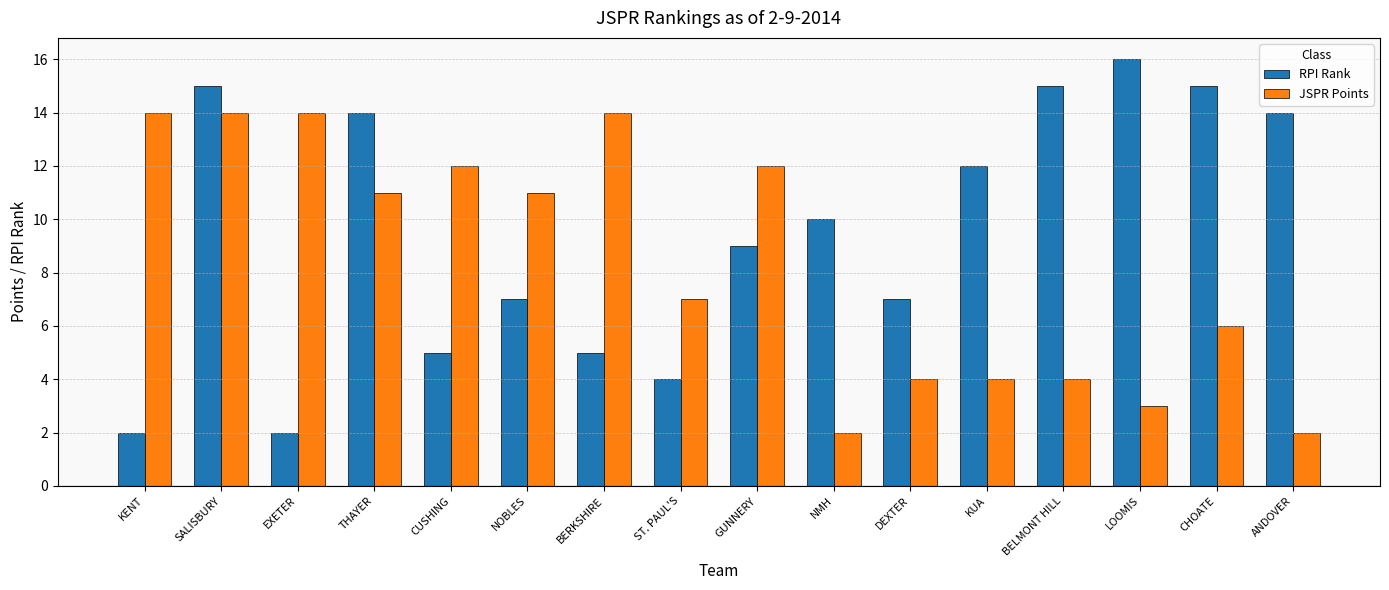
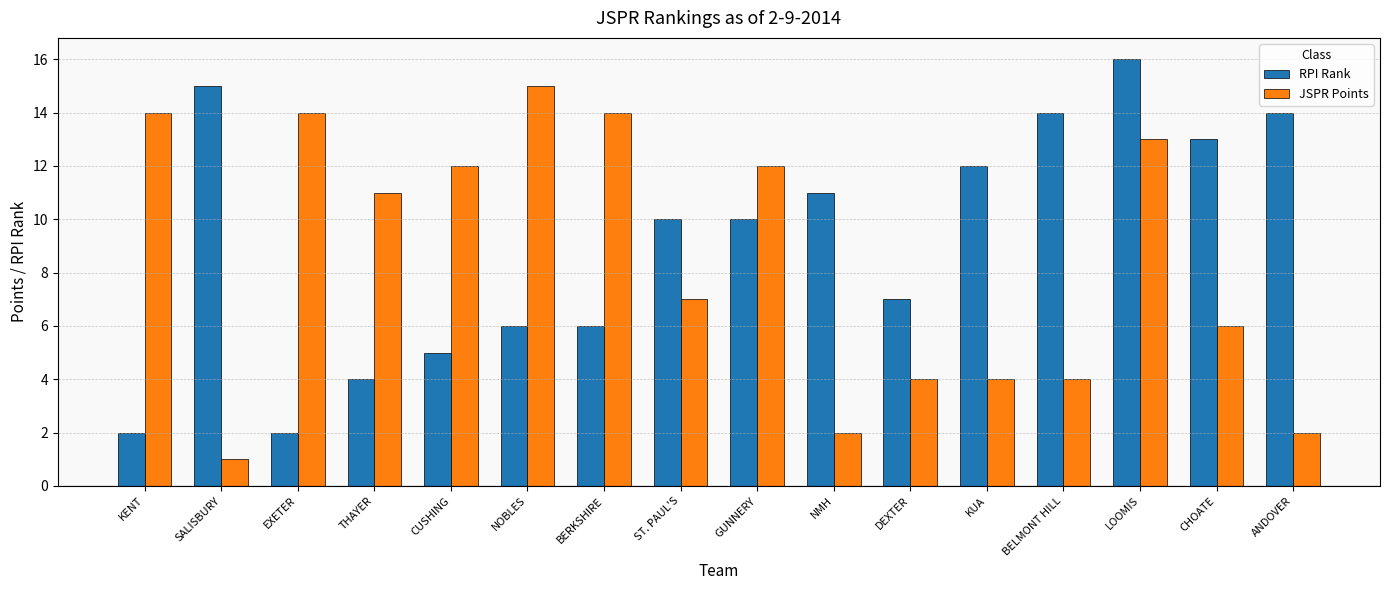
  {
    "RPI Rank": {
      "KENT": 2,
      "SALISBURY": 15,
      "EXETER": 2,
-     "THAYER": 14,
+     "THAYER": 4,
      "CUSHING": 5,
-     "NOBLES": 7,
-     "BERKSHIRE": 5,
-     "ST. PAUL'S": 4,
-     "GUNNERY": 9,
-     "NMH": 10,
+     "NOBLES": 6,
+     "BERKSHIRE": 6,
+     "ST. PAUL'S": 10,
+     "GUNNERY": 10,
+     "NMH": 11,
      "DEXTER": 7,
      "KUA": 12,
-     "BELMONT HILL": 15,
+     "BELMONT HILL": 14,
      "LOOMIS": 16,
-     "CHOATE": 15,
+     "CHOATE": 13,
      "ANDOVER": 14
    },
    "JSPR Points": {
      "KENT": 14,
-     "SALISBURY": 14,
+     "SALISBURY": 1,
      "EXETER": 14,
      "THAYER": 11,
      "CUSHING": 12,
-     "NOBLES": 11,
+     "NOBLES": 15,
      "BERKSHIRE": 14,
      "ST. PAUL'S": 7,
      "GUNNERY": 12,
      "NMH": 2,
      "DEXTER": 4,
      "KUA": 4,
      "BELMONT HILL": 4,
-     "LOOMIS": 3,
+     "LOOMIS": 13,
      "CHOATE": 6,
      "ANDOVER": 2
    }
  }
